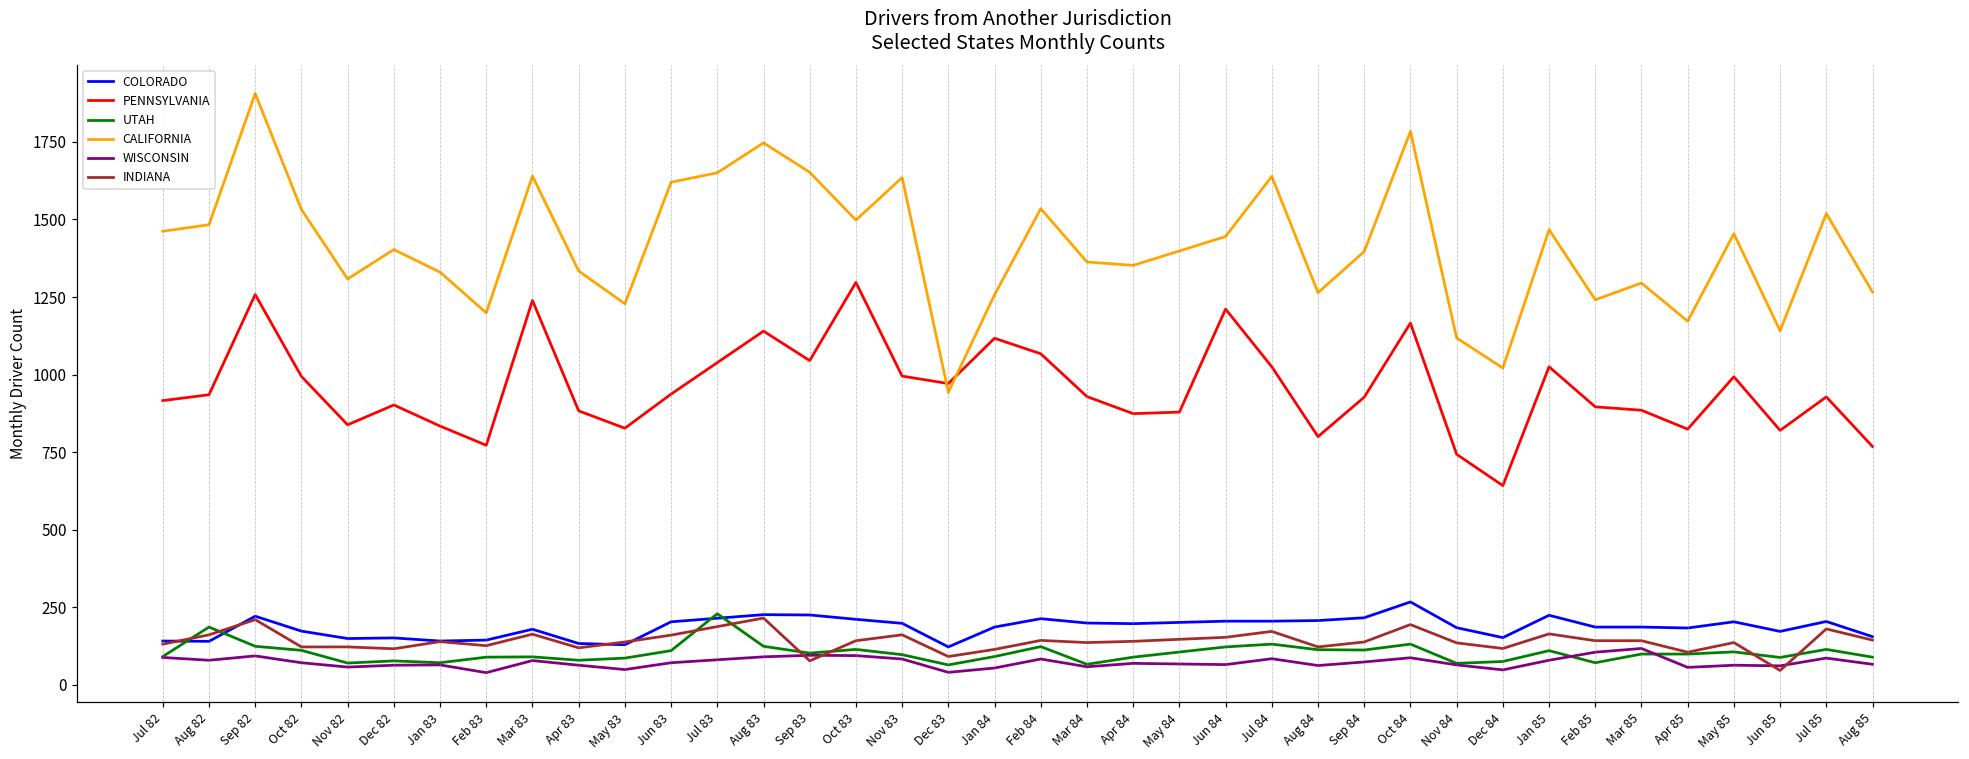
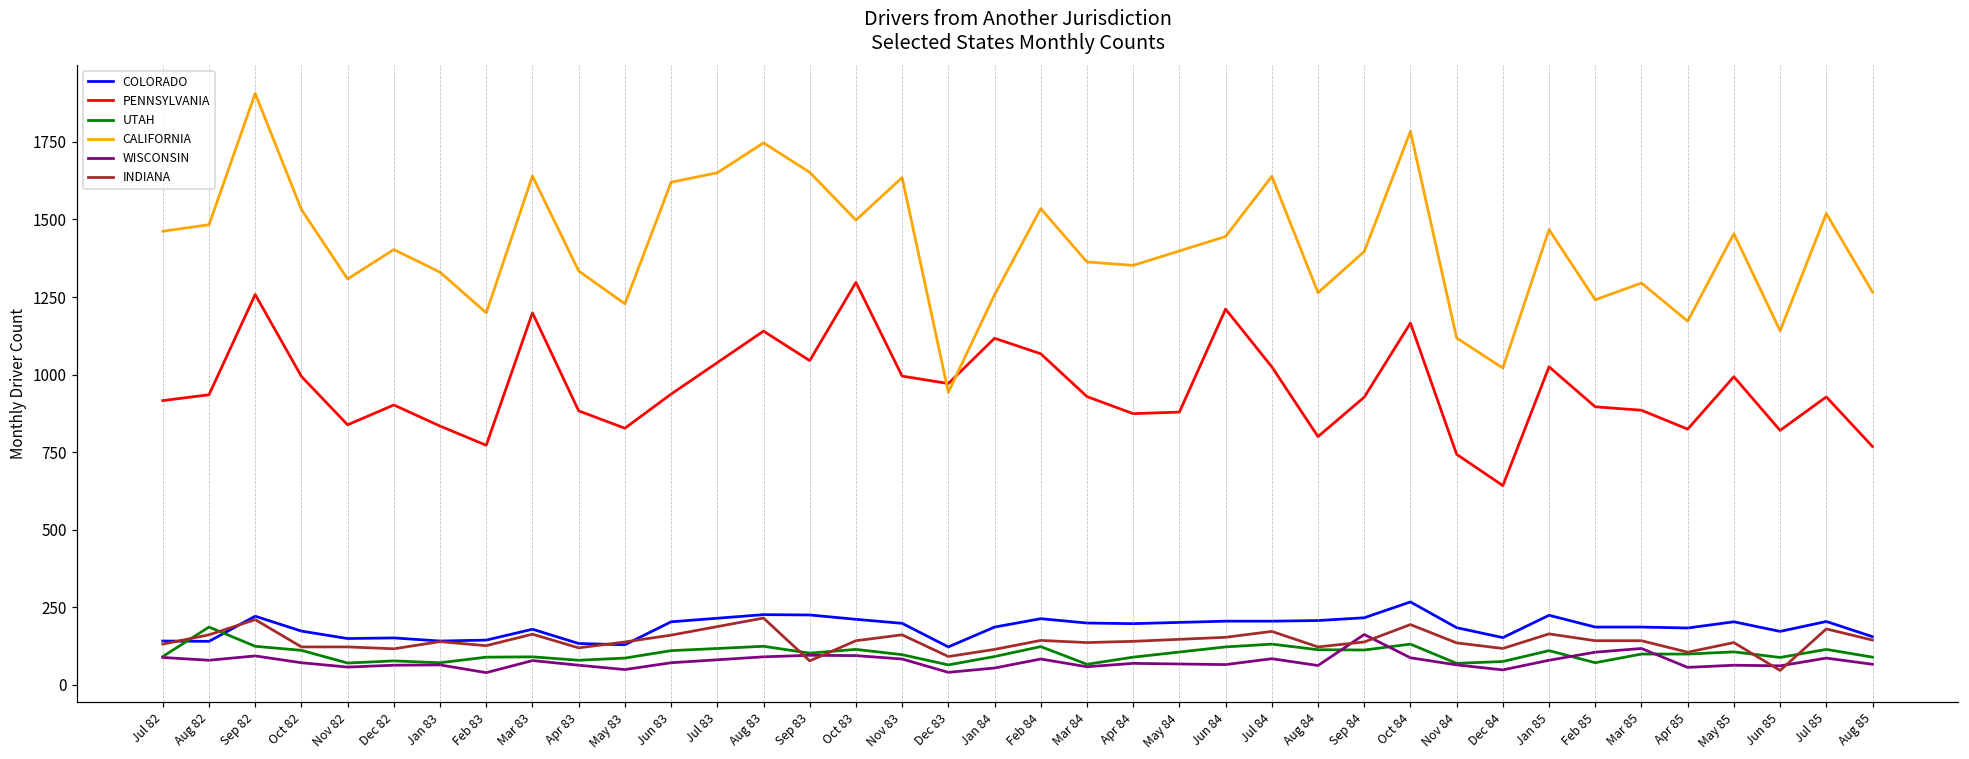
  {
    "PENNSYLVANIA": {
      "Jul 82": 920,
      "Aug 82": 940,
      "Sep 82": 1260,
      "Oct 82": 990,
      "Nov 82": 840,
      "Dec 82": 900,
      "Jan 83": 830,
      "Feb 83": 770,
-     "Mar 83": 1240,
+     "Mar 83": 1200,
      "Apr 83": 880,
      "May 83": 830,
      "Jun 83": 940,
      "Jul 83": 1040,
      "Aug 83": 1140,
      "Sep 83": 1050,
      "Oct 83": 1300,
      "Nov 83": 1000,
      "Dec 83": 970,
      "Jan 84": 1120,
      "Feb 84": 1070,
      "Mar 84": 930,
      "Apr 84": 870,
      "May 84": 880,
      "Jun 84": 1210,
      "Jul 84": 1030,
      "Aug 84": 800,
      "Sep 84": 930,
      "Oct 84": 1170,
      "Nov 84": 740,
      "Dec 84": 640,
      "Jan 85": 1030,
      "Feb 85": 900,
      "Mar 85": 890,
      "Apr 85": 820,
      "May 85": 990,
      "Jun 85": 820,
      "Jul 85": 930,
      "Aug 85": 770
    },
    "UTAH": {
      "Aug 82": 190,
      "Sep 82": 120,
      "Oct 82": 110,
      "Nov 82": 70,
      "Dec 82": 80,
      "Feb 83": 90,
      "Mar 83": 90,
      "Apr 83": 80,
      "May 83": 90,
      "Jun 83": 110,
-     "Jul 83": 230,
+     "Jul 83": 120,
      "Aug 83": 120,
      "Oct 83": 110,
      "Nov 83": 100,
      "Dec 83": 60,
      "Jan 84": 90,
      "Feb 84": 120,
      "Apr 84": 90,
      "May 84": 110,
      "Jun 84": 120,
      "Jul 84": 130,
      "Sep 84": 110,
      "Oct 84": 130,
      "Dec 84": 80,
      "Jan 85": 110,
      "Feb 85": 70,
      "Mar 85": 100,
      "May 85": 110,
      "Jun 85": 90,
      "Jul 85": 110,
      "Aug 85": 90
    },
    "WISCONSIN": {
      "Aug 82": 80,
      "Sep 82": 90,
      "Oct 82": 70,
      "Nov 82": 60,
      "Dec 82": 60,
      "Feb 83": 40,
      "Mar 83": 80,
      "Apr 83": 60,
      "May 83": 50,
      "Jun 83": 70,
      "Jul 83": 80,
      "Aug 83": 90,
      "Oct 83": 90,
      "Nov 83": 80,
      "Dec 83": 40,
      "Jan 84": 50,
      "Feb 84": 80,
      "Apr 84": 70,
      "May 84": 70,
      "Jun 84": 70,
      "Jul 84": 80,
      "Aug 84": 60,
-     "Sep 84": 70,
+     "Sep 84": 160,
      "Oct 84": 90,
      "Dec 84": 50,
      "Jan 85": 80,
      "Feb 85": 110,
      "Mar 85": 120,
      "Apr 85": 60,
      "May 85": 60,
      "Jun 85": 60,
      "Jul 85": 90,
      "Aug 85": 70
    }
  }
